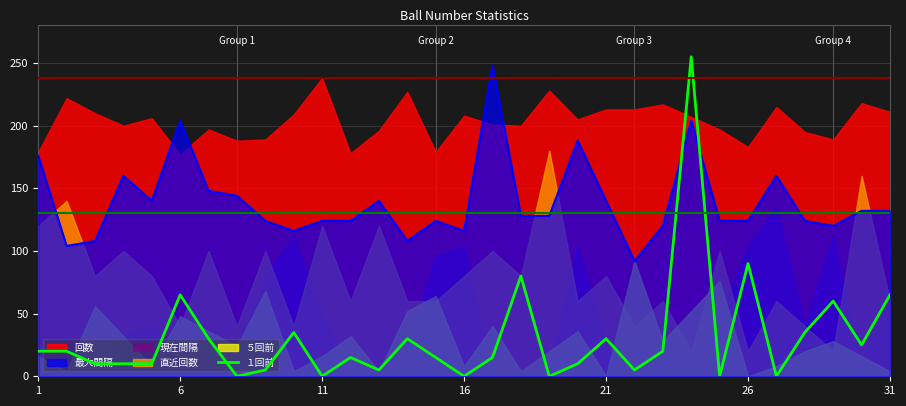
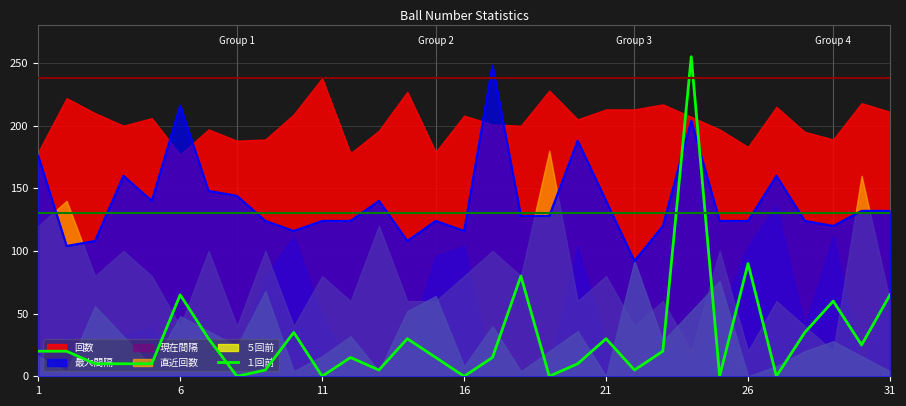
  {
    "回数": {
      "1": 179,
      "6": 177,
      "11": 238,
      "16": 208,
      "21": 213,
      "26": 183,
      "31": 211
    },
    "最大間隔": {
      "1": 176,
-     "6": 204,
+     "6": 216,
      "11": 124,
      "16": 116,
      "21": 140,
      "26": 124,
      "31": 132
    },
    "１回前": {
      "1": 20,
      "6": 65,
      "11": 0,
      "16": 0,
      "21": 30,
      "26": 90
    },
    "現在間隔": {
      "1": 0,
      "11": 48,
      "16": 104,
      "21": 24,
      "26": 104
    },
    "直近回数": {
      "1": 120,
      "6": 40,
-     "11": 120,
+     "11": 80,
      "16": 80,
      "21": 80,
      "26": 20,
      "31": 60
    },
    "５回前": {
      "1": 16,
      "6": 48,
      "11": 16,
      "16": 8,
      "21": 0,
      "26": 0,
      "31": 4
    }
  }
